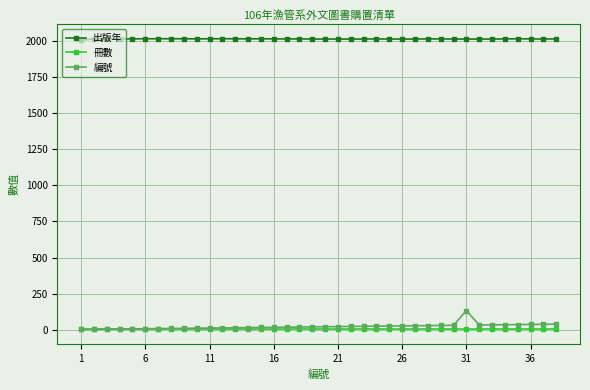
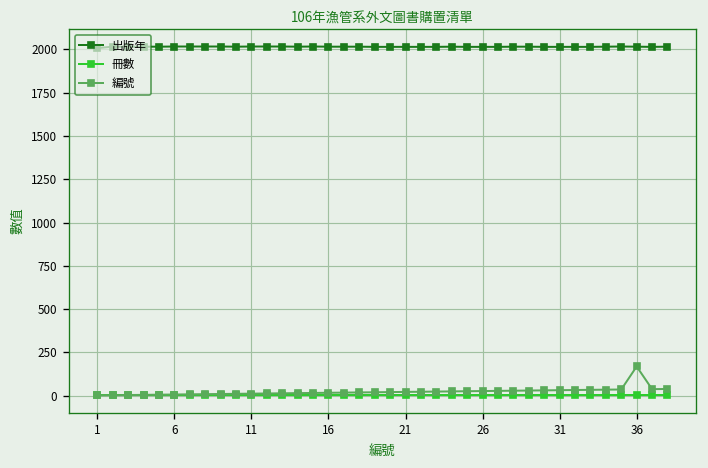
  {
    "出版年": {
      "6": 2020,
      "11": 2020,
      "16": 2020,
      "21": 2020,
      "26": 2020,
      "31": 2020,
      "36": 2020
    },
    "冊數": {
      "21": 0,
      "26": 0,
      "31": 0,
      "36": 0
    },
    "編號": {
      "21": 20,
      "26": 30,
-     "31": 130,
-     "36": 40
+     "31": 30,
+     "36": 170
    }
  }
